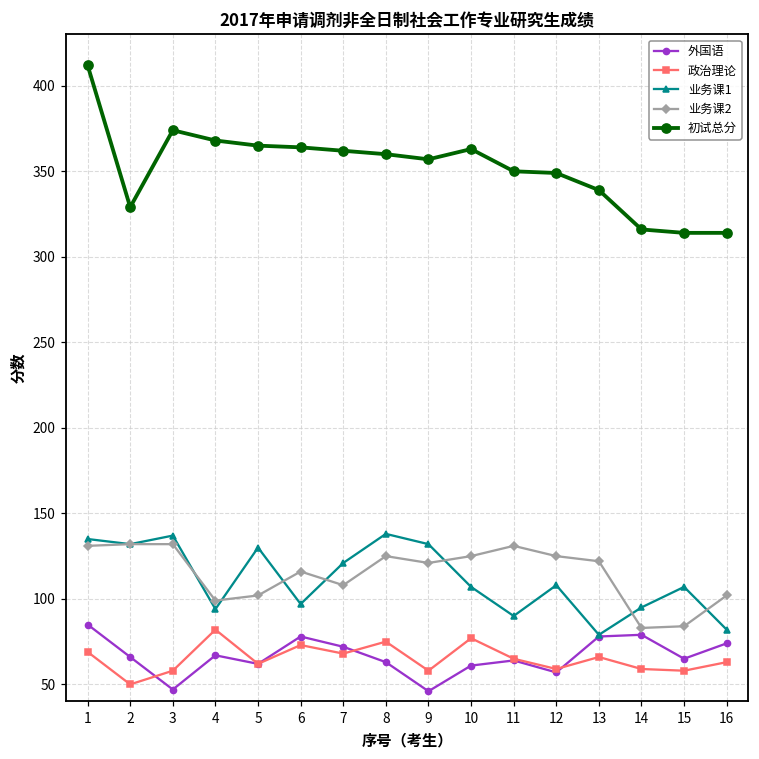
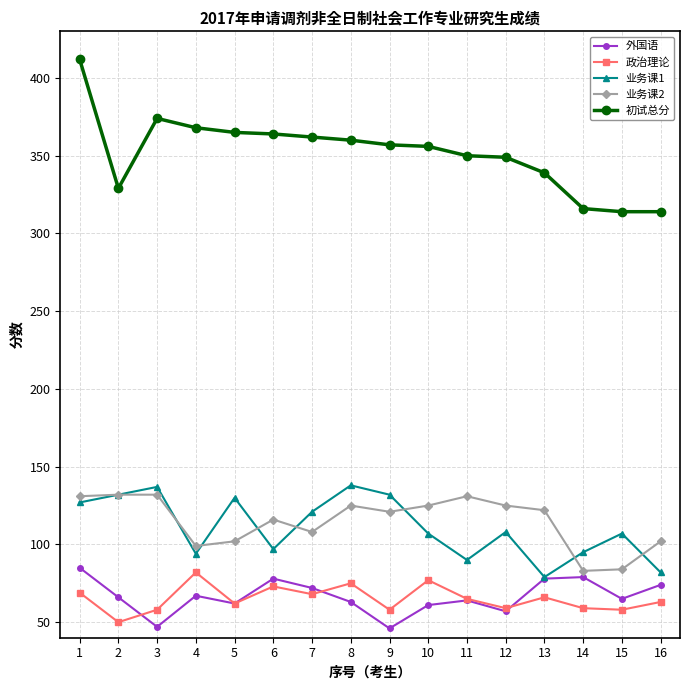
  {
    "外国语": {
      "1": 85,
      "2": 66,
      "3": 47,
      "4": 67,
      "6": 78,
      "7": 72,
      "8": 63,
      "9": 46,
      "10": 61,
      "12": 57,
      "14": 79,
      "15": 65,
      "16": 74
    },
    "政治理论": {
      "1": 69,
      "2": 50,
      "3": 58,
      "4": 82,
      "6": 73,
      "7": 68,
      "8": 75,
      "9": 58,
      "10": 77,
      "12": 59,
      "13": 66,
      "14": 59,
      "15": 58,
      "16": 63
    },
    "业务课1": {
-     "1": 135,
+     "1": 127,
      "3": 137,
      "4": 94,
      "5": 130,
      "6": 97,
      "7": 121,
      "8": 138,
      "9": 132,
      "10": 107,
      "11": 90,
      "12": 108,
      "14": 95,
      "15": 107,
      "16": 82
    },
    "业务课2": {
      "1": 131,
      "3": 132,
      "4": 99,
      "5": 102,
      "6": 116,
      "7": 108,
      "8": 125,
      "9": 121,
      "10": 125,
      "11": 131,
      "12": 125,
      "13": 122,
      "14": 83,
      "15": 84,
      "16": 102
    },
    "初试总分": {
      "1": 412,
      "2": 329,
      "3": 374,
      "4": 368,
      "5": 365,
      "6": 364,
      "7": 362,
      "8": 360,
      "9": 357,
-     "10": 363,
+     "10": 356,
      "11": 350,
      "12": 349,
      "13": 339,
      "14": 316,
      "15": 314,
      "16": 314
    }
  }
